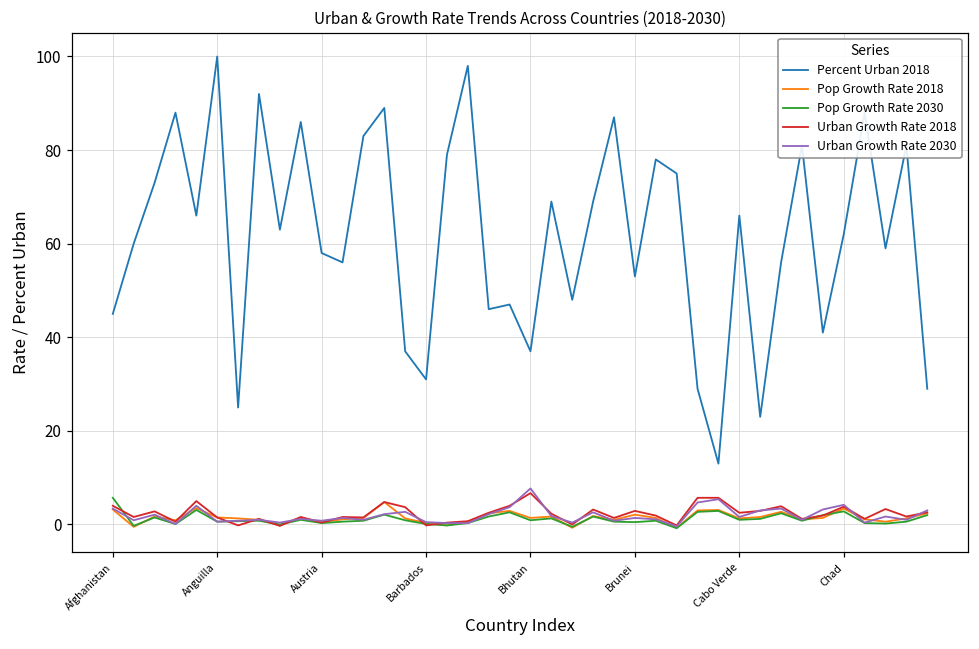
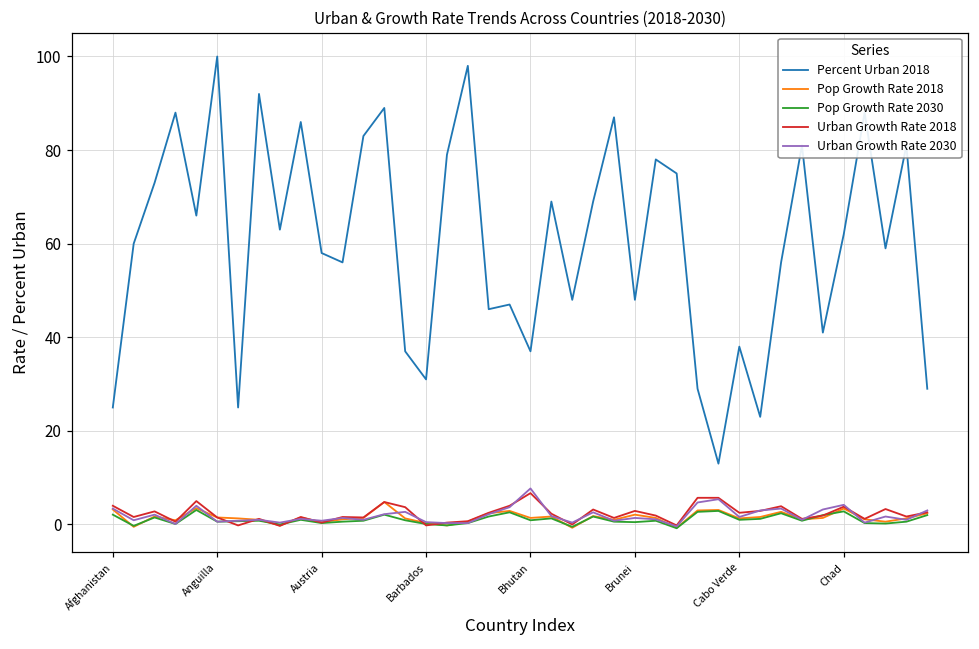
  {
    "Percent Urban 2018": {
-     "Afghanistan": 45,
+     "Afghanistan": 25,
      "Anguilla": 100,
      "Austria": 58,
      "Barbados": 31,
      "Bhutan": 37,
-     "Brunei": 53,
-     "Cabo Verde": 66,
+     "Brunei": 48,
+     "Cabo Verde": 38,
      "Chad": 62
    },
    "Pop Growth Rate 2018": {
      "Brunei": 2
    },
    "Pop Growth Rate 2030": {
-     "Afghanistan": 6,
+     "Afghanistan": 2,
      "Brunei": 1,
      "Chad": 3
    },
    "Urban Growth Rate 2018": {
      "Bhutan": 7,
      "Brunei": 3,
      "Cabo Verde": 3
    },
    "Urban Growth Rate 2030": {
      "Bhutan": 8,
      "Brunei": 1
    }
  }
